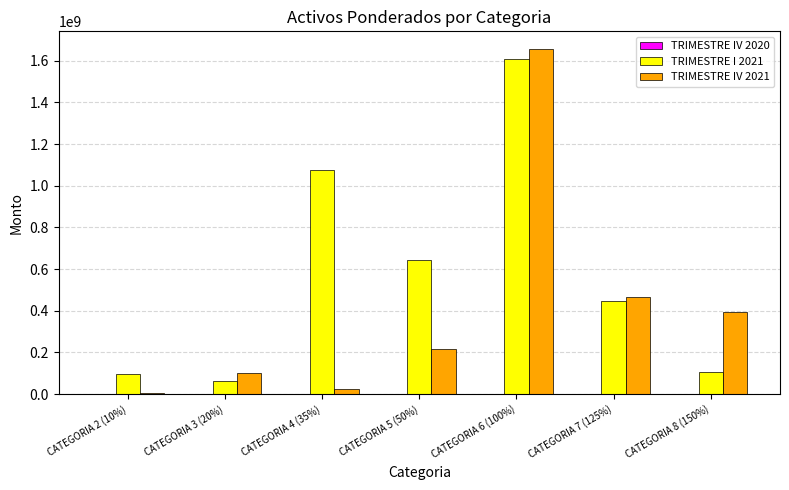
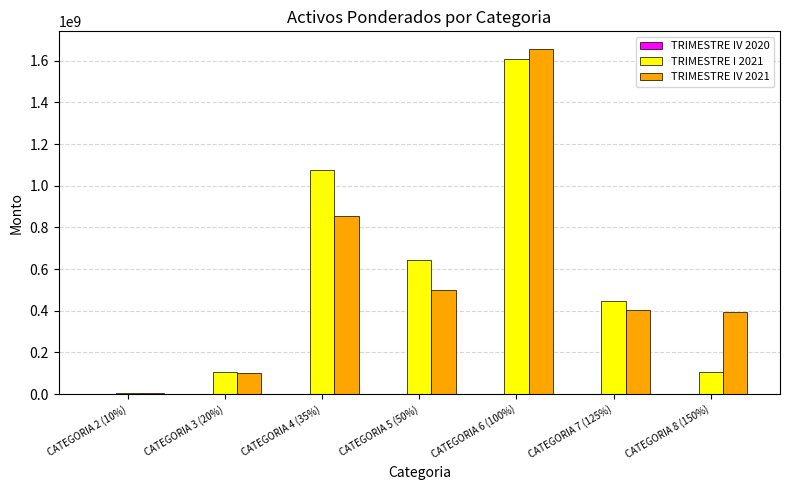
  {
    "TRIMESTRE I 2021": {
-     "CATEGORIA 2 (10%)": 100000000,
-     "CATEGORIA 3 (20%)": 60000000,
+     "CATEGORIA 2 (10%)": 0,
+     "CATEGORIA 3 (20%)": 110000000,
      "CATEGORIA 4 (35%)": 1080000000,
      "CATEGORIA 5 (50%)": 640000000,
      "CATEGORIA 6 (100%)": 1610000000,
      "CATEGORIA 7 (125%)": 450000000,
      "CATEGORIA 8 (150%)": 100000000
    },
    "TRIMESTRE IV 2021": {
      "CATEGORIA 3 (20%)": 100000000,
-     "CATEGORIA 4 (35%)": 20000000,
-     "CATEGORIA 5 (50%)": 220000000,
+     "CATEGORIA 4 (35%)": 850000000,
+     "CATEGORIA 5 (50%)": 500000000,
      "CATEGORIA 6 (100%)": 1660000000,
-     "CATEGORIA 7 (125%)": 470000000,
+     "CATEGORIA 7 (125%)": 410000000,
      "CATEGORIA 8 (150%)": 390000000
    }
  }
